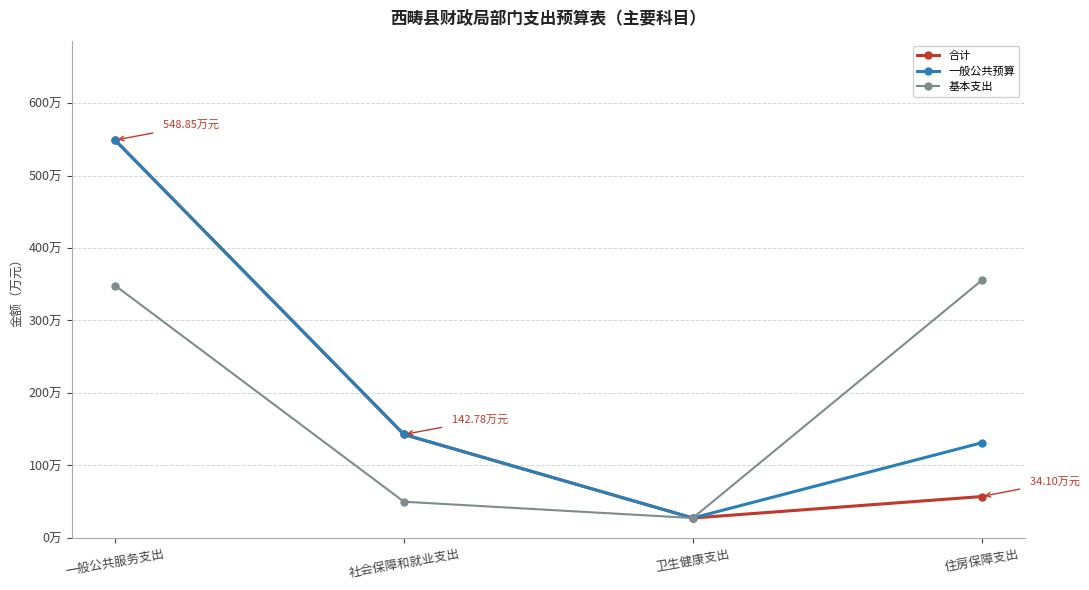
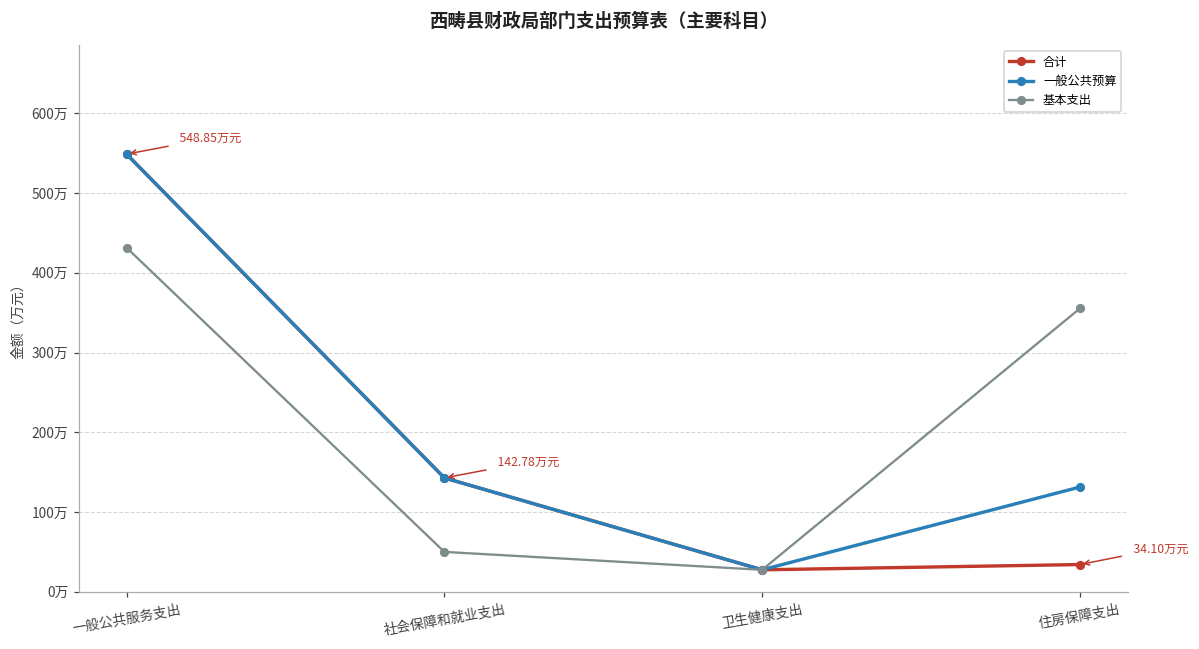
  {
    "合计": {
-     "住房保障支出": "60万"
+     "住房保障支出": "30万"
    },
    "一般公共预算": {
      "住房保障支出": "130万"
    },
    "基本支出": {
-     "一般公共服务支出": "350万",
+     "一般公共服务支出": "430万",
      "社会保障和就业支出": "50万",
      "住房保障支出": "360万"
    }
  }
